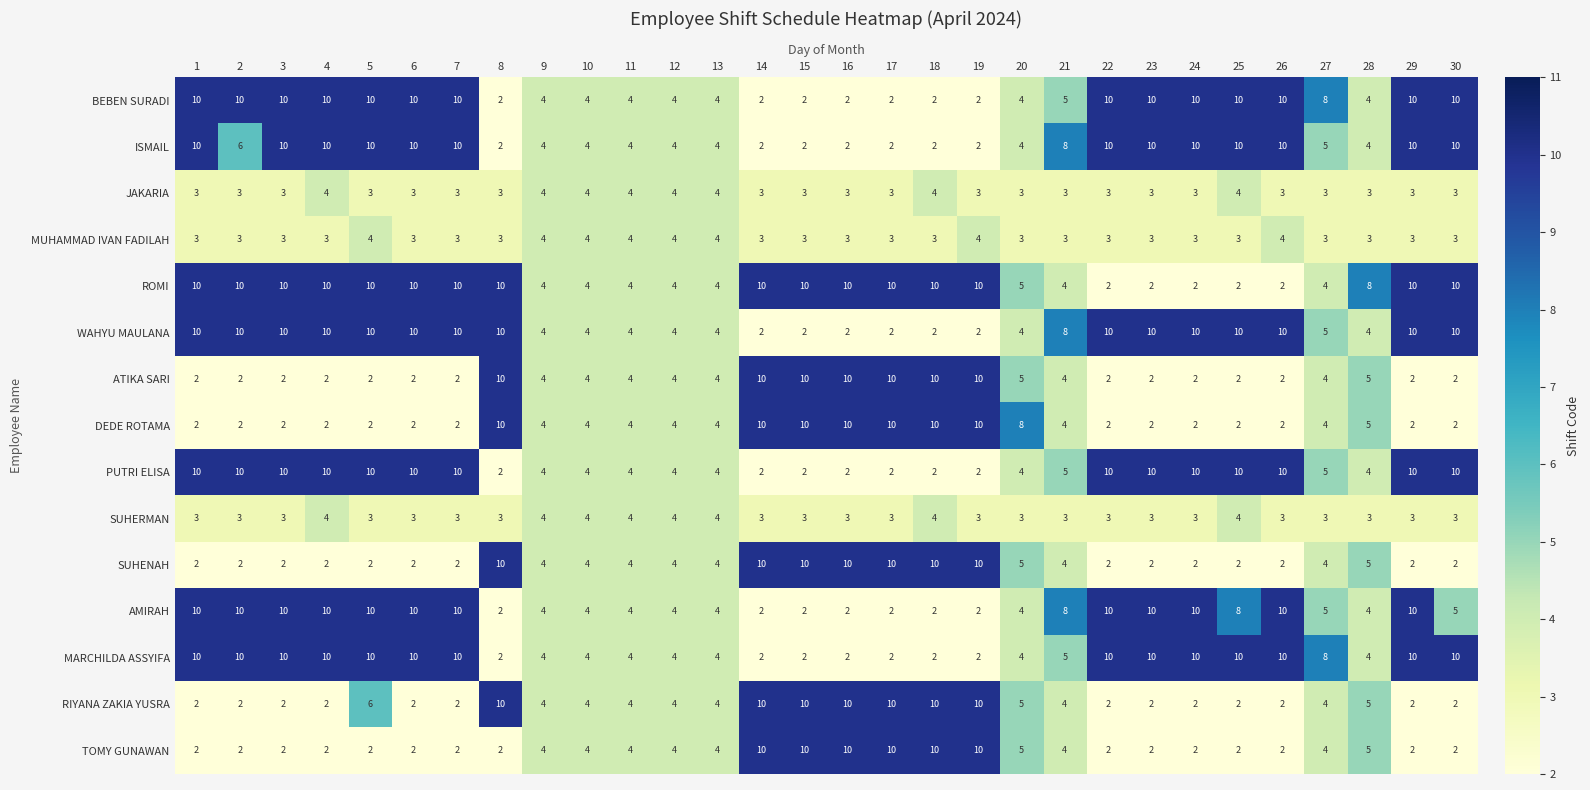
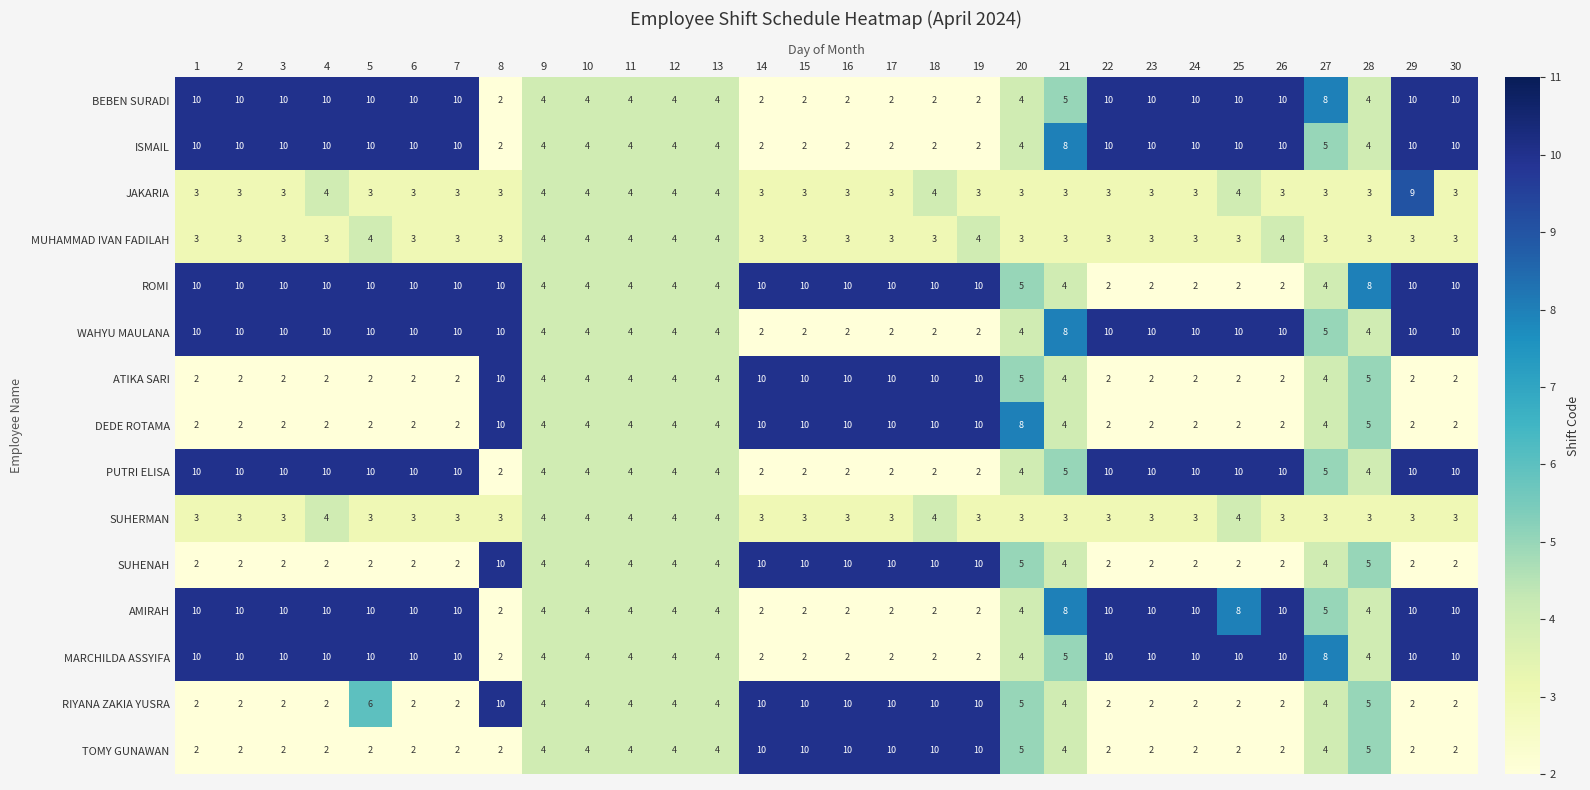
  {
    "ISMAIL": {
      "1": 10,
-     "2": 6,
+     "2": 10,
      "3": 10,
      "4": 10,
      "5": 10,
      "6": 10,
      "7": 10,
      "8": 2,
      "9": 4,
      "10": 4,
      "11": 4,
      "12": 4,
      "13": 4,
      "14": 2,
      "15": 2,
      "16": 2,
      "17": 2,
      "18": 2,
      "19": 2,
      "20": 4,
      "21": 8,
      "22": 10,
      "23": 10,
      "24": 10,
      "25": 10,
      "26": 10,
      "27": 5,
      "28": 4,
      "29": 10,
      "30": 10
    },
    "JAKARIA": {
      "1": 3,
      "2": 3,
      "3": 3,
      "4": 4,
      "5": 3,
      "6": 3,
      "7": 3,
      "8": 3,
      "9": 4,
      "10": 4,
      "11": 4,
      "12": 4,
      "13": 4,
      "14": 3,
      "15": 3,
      "16": 3,
      "17": 3,
      "18": 4,
      "19": 3,
      "20": 3,
      "21": 3,
      "22": 3,
      "23": 3,
      "24": 3,
      "25": 4,
      "26": 3,
      "27": 3,
      "28": 3,
-     "29": 3,
+     "29": 9,
      "30": 3
    },
    "AMIRAH": {
      "1": 10,
      "2": 10,
      "3": 10,
      "4": 10,
      "5": 10,
      "6": 10,
      "7": 10,
      "8": 2,
      "9": 4,
      "10": 4,
      "11": 4,
      "12": 4,
      "13": 4,
      "14": 2,
      "15": 2,
      "16": 2,
      "17": 2,
      "18": 2,
      "19": 2,
      "20": 4,
      "21": 8,
      "22": 10,
      "23": 10,
      "24": 10,
      "25": 8,
      "26": 10,
      "27": 5,
      "28": 4,
      "29": 10,
-     "30": 5
+     "30": 10
    }
  }
